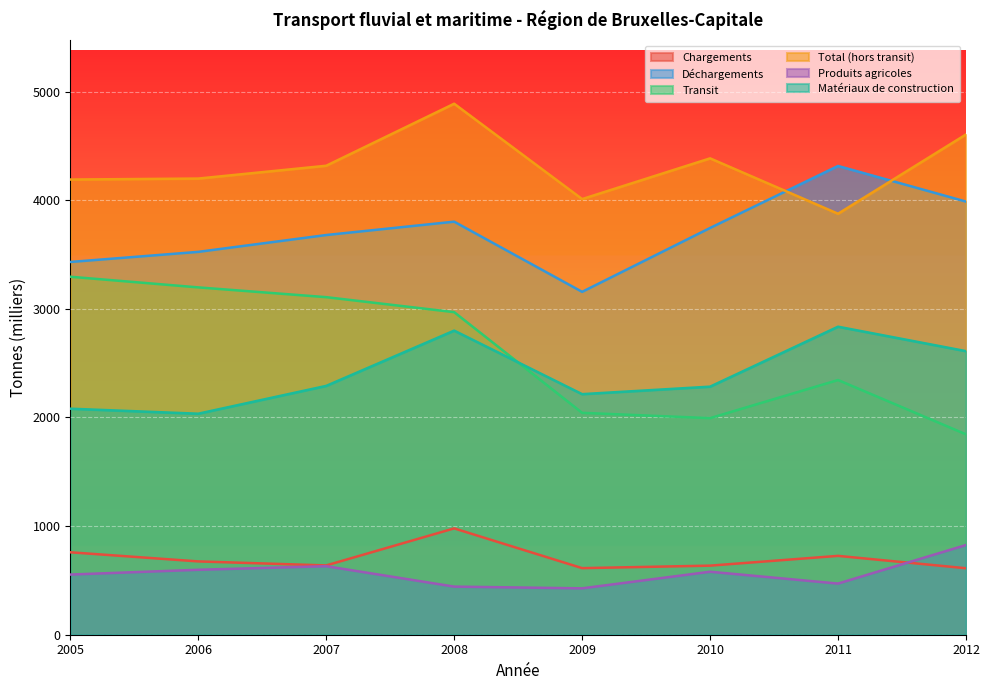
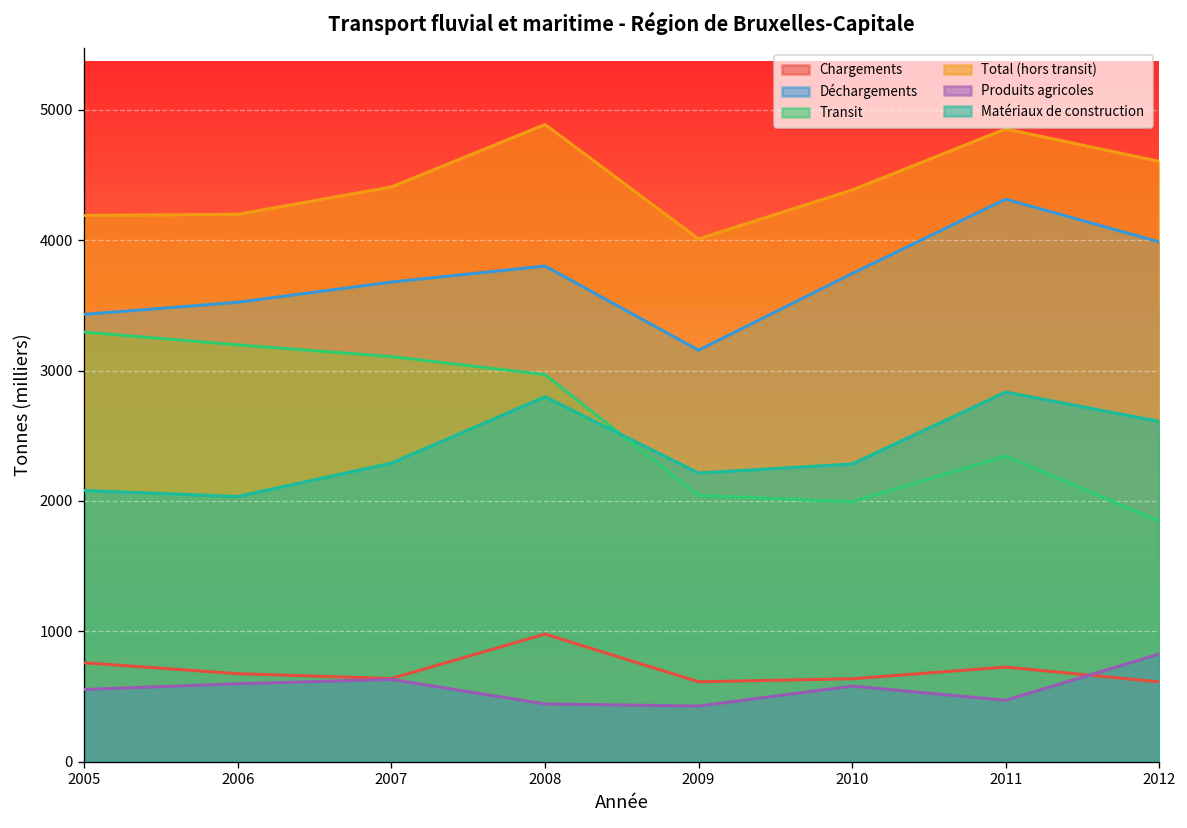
  {
    "Chargements": {
      "2005": 760,
      "2006": 680,
      "2008": 980,
      "2009": 610,
      "2010": 640,
      "2011": 730,
      "2012": 610
    },
    "Déchargements": {
      "2005": 3430,
      "2006": 3530,
      "2007": 3680,
      "2008": 3800,
      "2009": 3160,
      "2010": 3750,
      "2011": 4320,
      "2012": 3990
    },
    "Total (hors transit)": {
      "2005": 4190,
      "2006": 4200,
-     "2007": 4320,
+     "2007": 4410,
      "2008": 4890,
      "2009": 4010,
      "2010": 4390,
-     "2011": 3880,
+     "2011": 4860,
      "2012": 4610
    },
    "Produits agricoles": {
      "2005": 550,
      "2006": 600,
      "2008": 440,
      "2009": 430,
      "2010": 580,
      "2011": 470,
      "2012": 830
    }
  }
